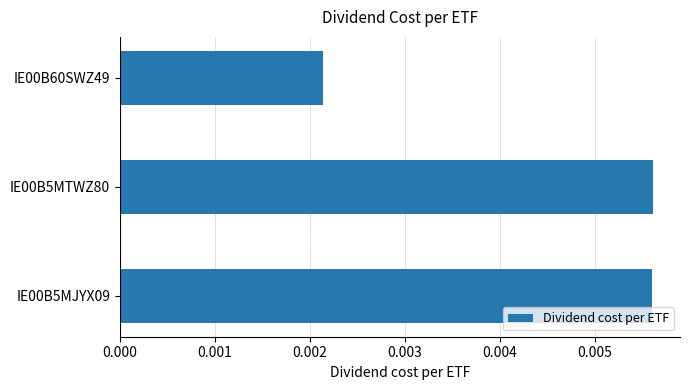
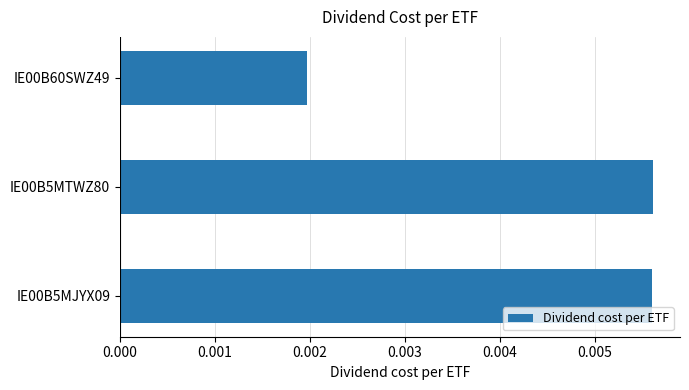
  {
-   "IE00B60SWZ49": 0.0021,
+   "IE00B60SWZ49": 0.0020,
    "IE00B5MTWZ80": 0.0056,
    "IE00B5MJYX09": 0.0056
  }
